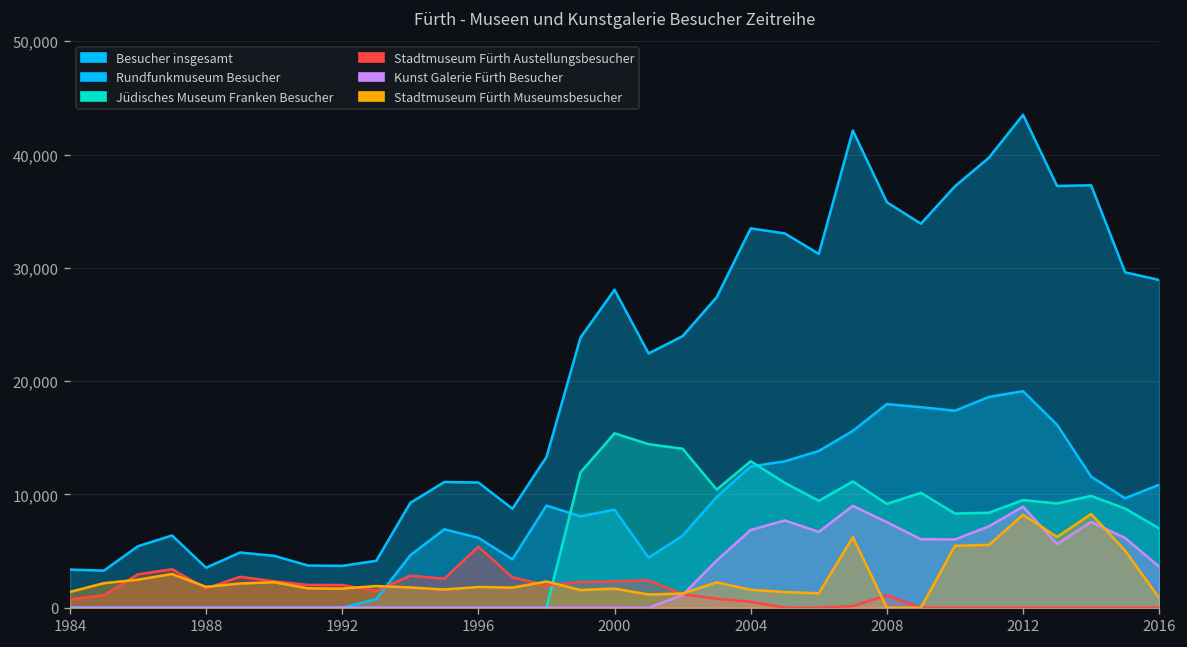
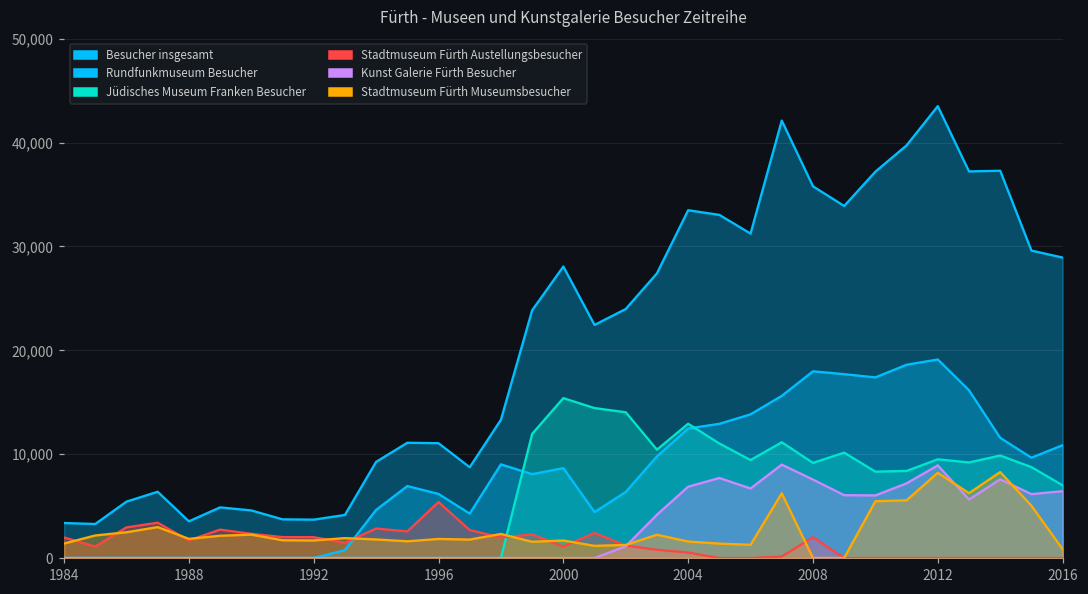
  {
    "Stadtmuseum Fürth Austellungsbesucher": {
-     "1984": "1,000",
+     "1984": "2,000",
      "1992": "2,000",
      "1996": "5,000",
-     "2000": "2,000",
+     "2000": "1,000",
      "2004": "1,000",
-     "2008": "1,000",
+     "2008": "2,000",
      "2012": "0",
      "2016": "0"
    },
    "Kunst Galerie Fürth Besucher": {
      "2000": "0",
      "2004": "7,000",
      "2008": "8,000",
      "2012": "9,000",
-     "2016": "4,000"
+     "2016": "6,000"
    },
    "Stadtmuseum Fürth Museumsbesucher": {
      "1984": "1,000",
      "1992": "2,000",
      "1996": "2,000",
      "2000": "2,000",
      "2004": "2,000",
      "2008": "0",
      "2012": "8,000",
      "2016": "1,000"
    }
  }
